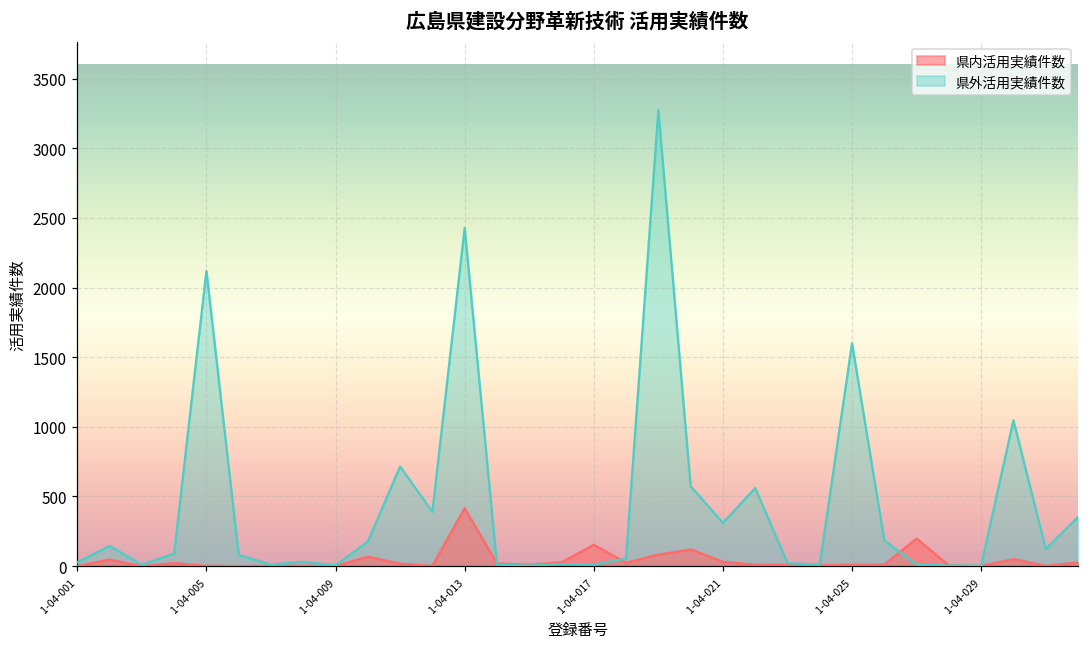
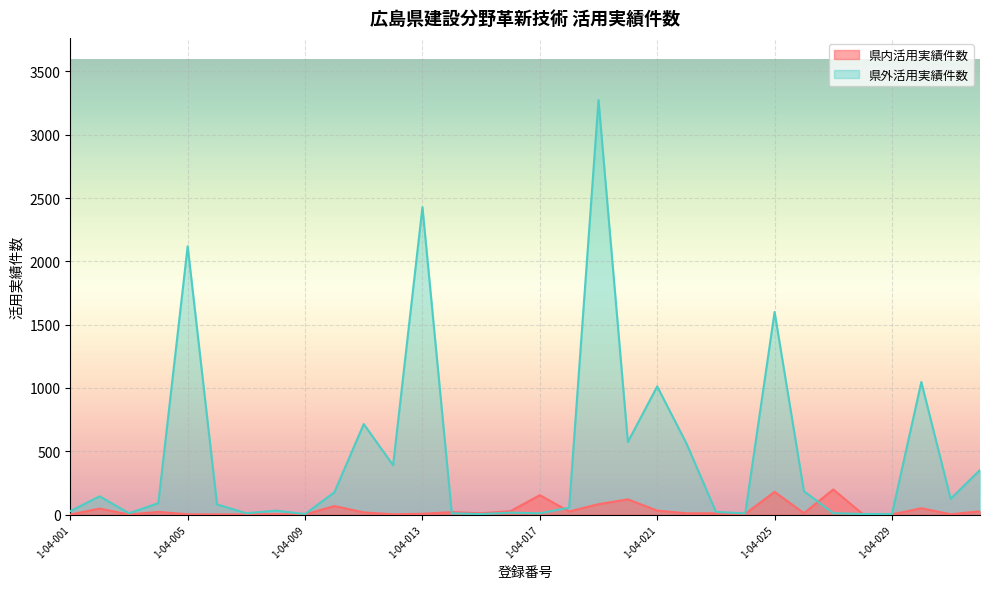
  {
    "県内活用実績件数": {
      "1-04-001": 0,
      "1-04-005": 0,
-     "1-04-013": 420,
+     "1-04-013": 10,
      "1-04-017": 150,
      "1-04-021": 30,
-     "1-04-025": 10
+     "1-04-025": 180
    },
    "県外活用実績件数": {
      "1-04-001": 30,
      "1-04-005": 2120,
      "1-04-013": 2430,
      "1-04-017": 10,
-     "1-04-021": 310,
+     "1-04-021": 1010,
      "1-04-025": 1600
    }
  }
